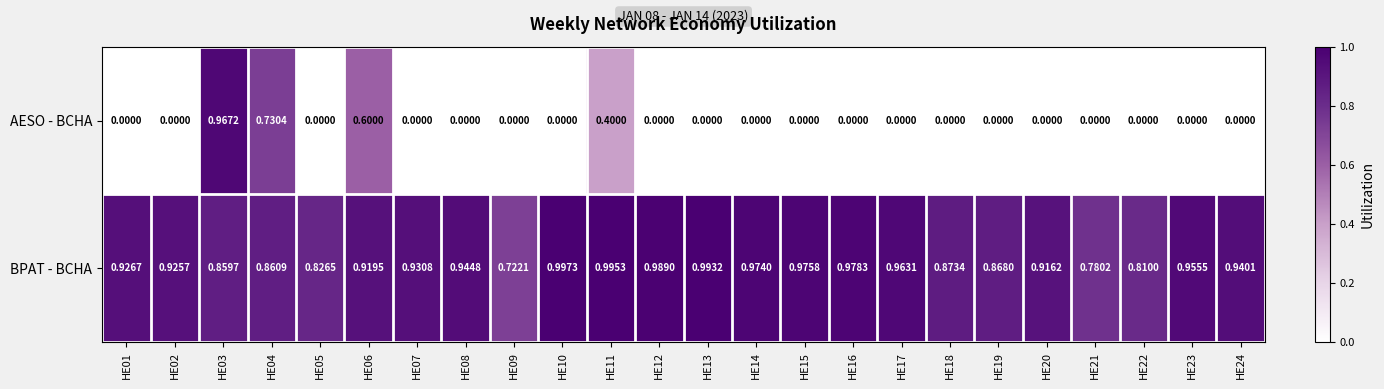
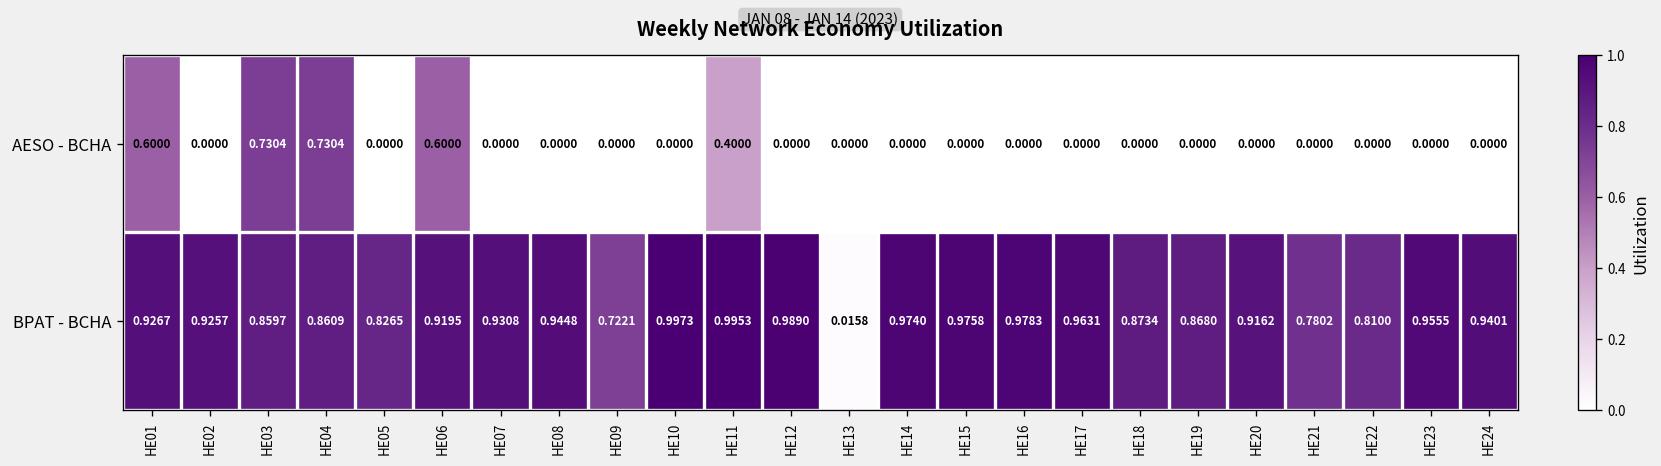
  {
    "AESO - BCHA": {
-     "HE01": 0.0000,
+     "HE01": 0.6000,
      "HE02": 0.0000,
-     "HE03": 0.9672,
+     "HE03": 0.7304,
      "HE04": 0.7304,
      "HE05": 0.0000,
      "HE06": 0.6000,
      "HE07": 0.0000,
      "HE08": 0.0000,
      "HE09": 0.0000,
      "HE10": 0.0000,
      "HE11": 0.4000,
      "HE12": 0.0000,
      "HE13": 0.0000,
      "HE14": 0.0000,
      "HE15": 0.0000,
      "HE16": 0.0000,
      "HE17": 0.0000,
      "HE18": 0.0000,
      "HE19": 0.0000,
      "HE20": 0.0000,
      "HE21": 0.0000,
      "HE22": 0.0000,
      "HE23": 0.0000,
      "HE24": 0.0000
    },
    "BPAT - BCHA": {
      "HE01": 0.9267,
      "HE02": 0.9257,
      "HE03": 0.8597,
      "HE04": 0.8609,
      "HE05": 0.8265,
      "HE06": 0.9195,
      "HE07": 0.9308,
      "HE08": 0.9448,
      "HE09": 0.7221,
      "HE10": 0.9973,
      "HE11": 0.9953,
      "HE12": 0.9890,
-     "HE13": 0.9932,
+     "HE13": 0.0158,
      "HE14": 0.9740,
      "HE15": 0.9758,
      "HE16": 0.9783,
      "HE17": 0.9631,
      "HE18": 0.8734,
      "HE19": 0.8680,
      "HE20": 0.9162,
      "HE21": 0.7802,
      "HE22": 0.8100,
      "HE23": 0.9555,
      "HE24": 0.9401
    }
  }
